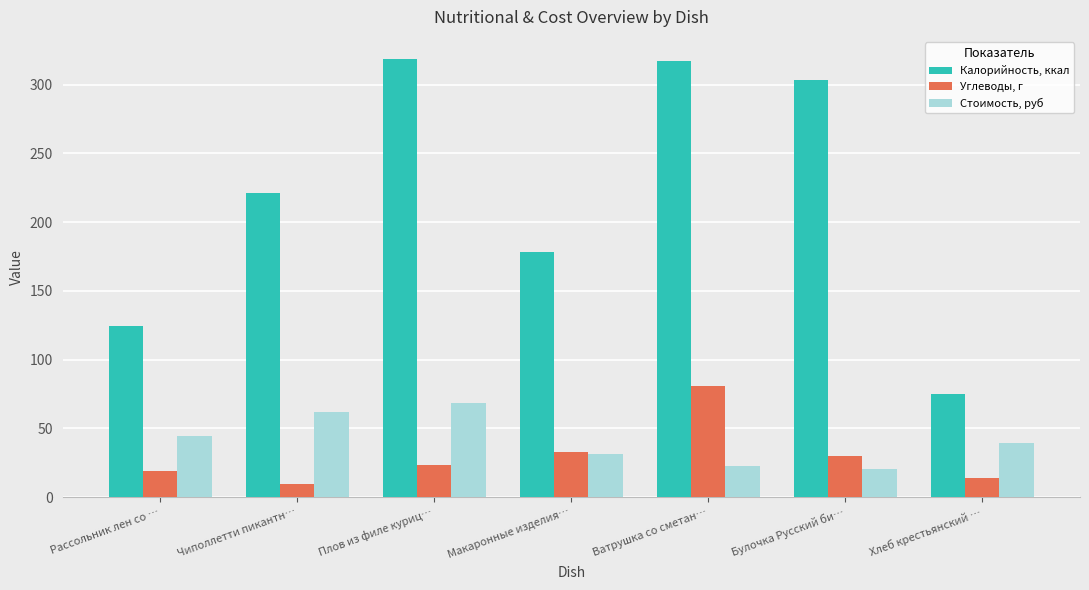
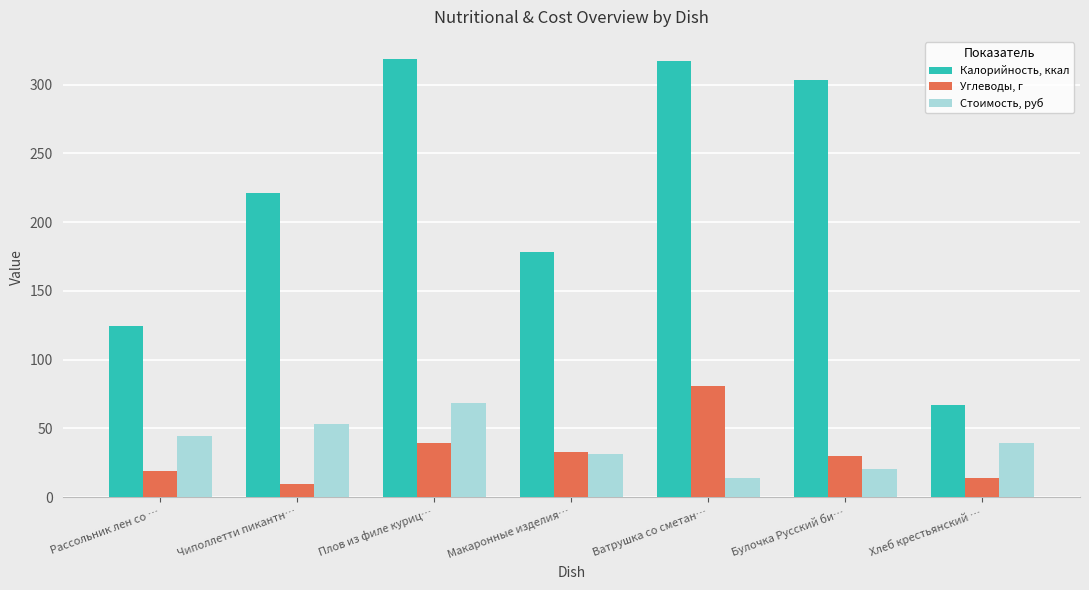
  {
    "Калорийность, ккал": {
      "Рассольник лен со …": 124,
      "Чиполлетти пикантн…": 221,
      "Плов из филе куриц…": 319,
      "Макаронные изделия…": 178,
      "Ватрушка со сметан…": 317,
      "Булочка Русский би…": 303,
-     "Хлеб крестьянский …": 75
+     "Хлеб крестьянский …": 67
    },
    "Углеводы, г": {
      "Рассольник лен со …": 19,
      "Чиполлетти пикантн…": 10,
-     "Плов из филе куриц…": 24,
+     "Плов из филе куриц…": 40,
      "Макаронные изделия…": 33,
      "Ватрушка со сметан…": 81,
      "Булочка Русский би…": 30,
      "Хлеб крестьянский …": 14
    },
    "Стоимость, руб": {
      "Рассольник лен со …": 45,
-     "Чиполлетти пикантн…": 62,
+     "Чиполлетти пикантн…": 53,
      "Плов из филе куриц…": 69,
      "Макаронные изделия…": 31,
-     "Ватрушка со сметан…": 23,
+     "Ватрушка со сметан…": 14,
      "Булочка Русский би…": 20,
      "Хлеб крестьянский …": 39
    }
  }
